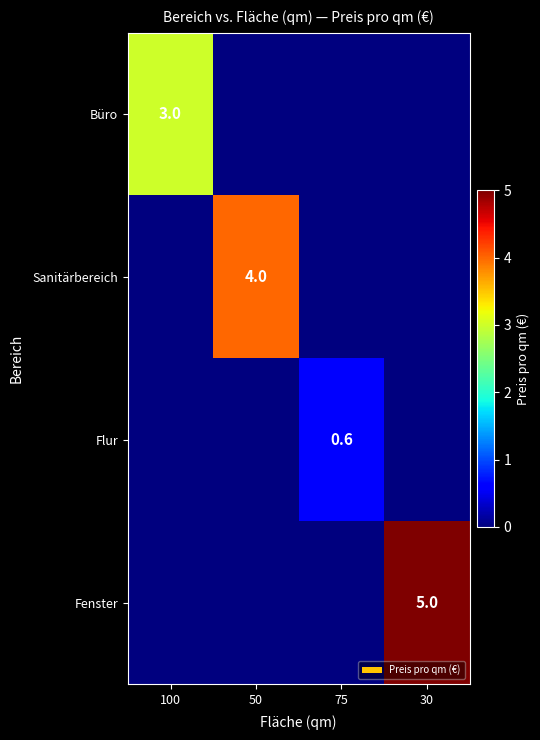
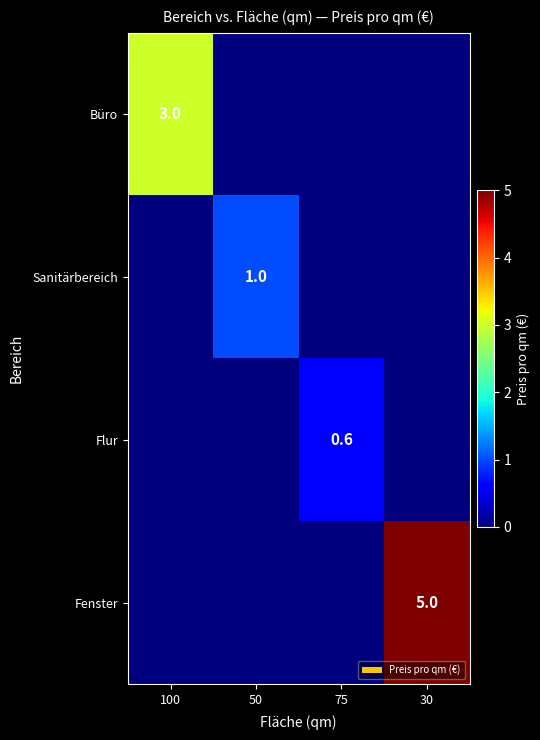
  {
    "Büro": {
      "100": 3.0
    },
    "Sanitärbereich": {
-     "50": 4.0
+     "50": 1.0
    },
    "Flur": {
      "75": 0.6
    },
    "Fenster": {
      "30": 5.0
    }
  }
